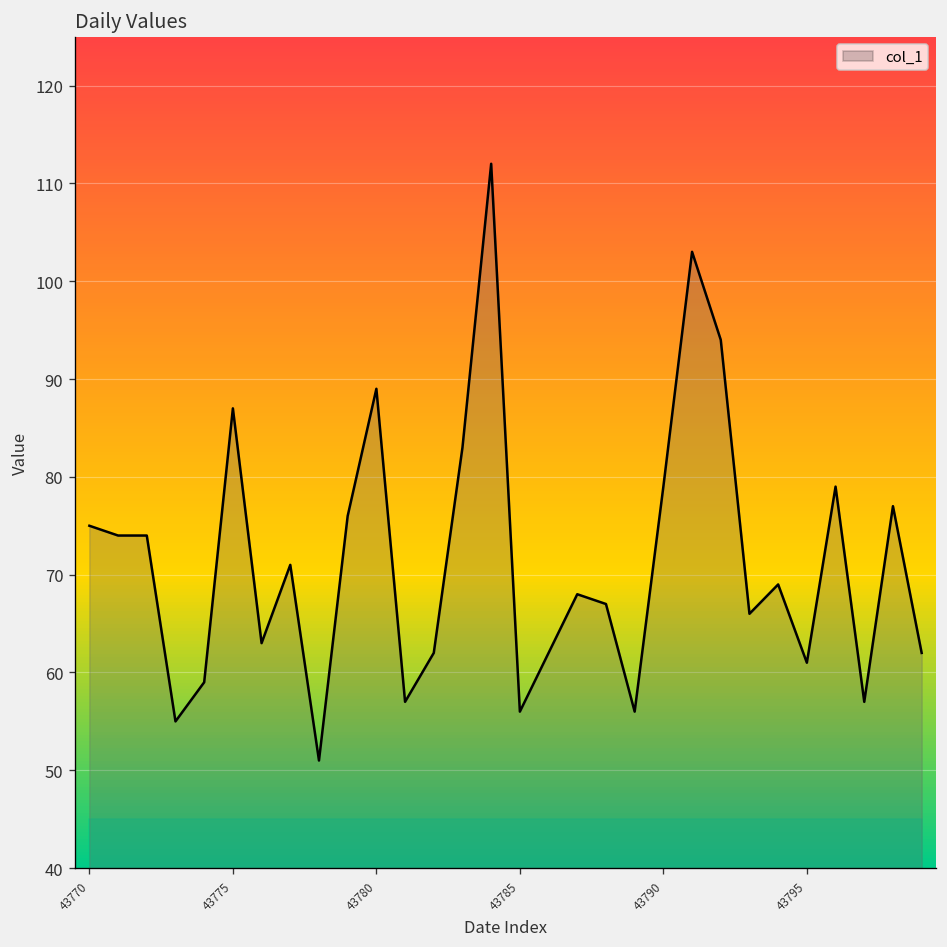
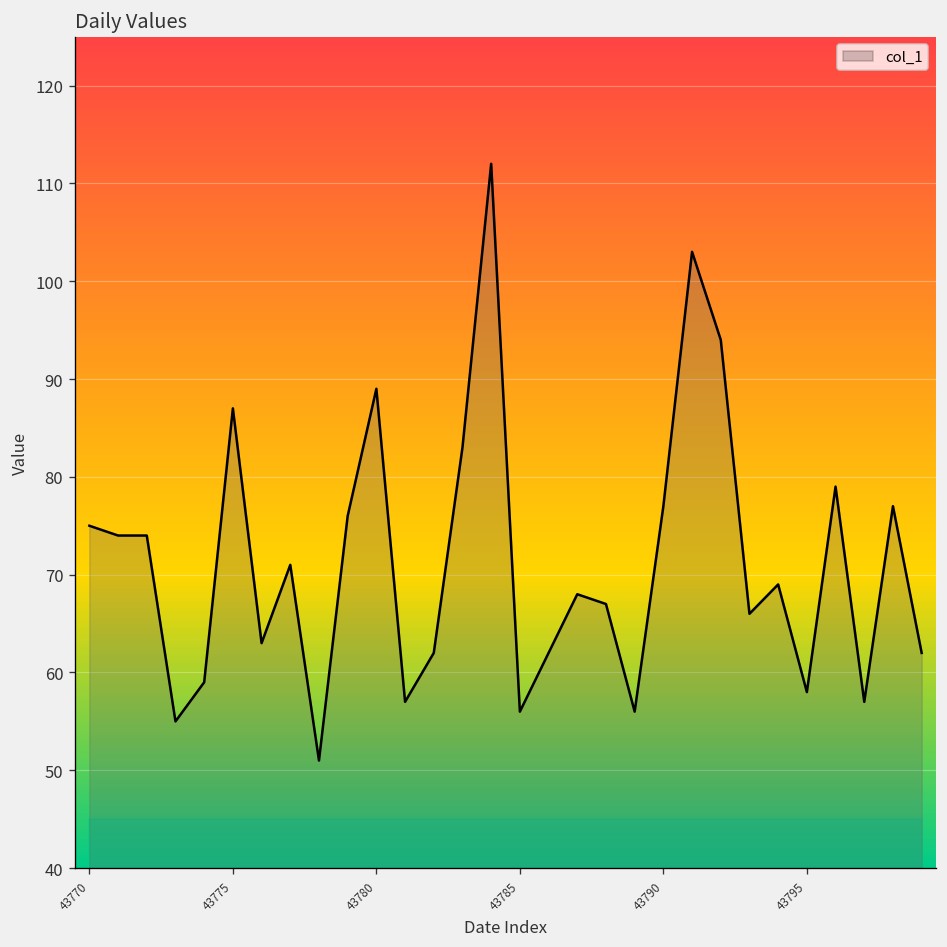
  {
    "col_1": {
      "43770": 75,
      "43775": 87,
      "43780": 89,
      "43785": 56,
-     "43790": 79,
-     "43795": 61
+     "43790": 77,
+     "43795": 58
    }
  }
